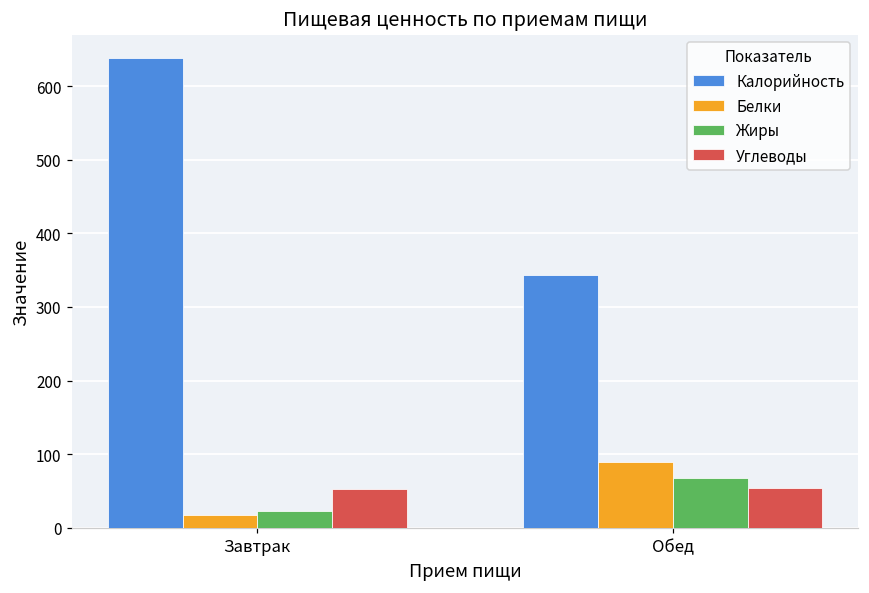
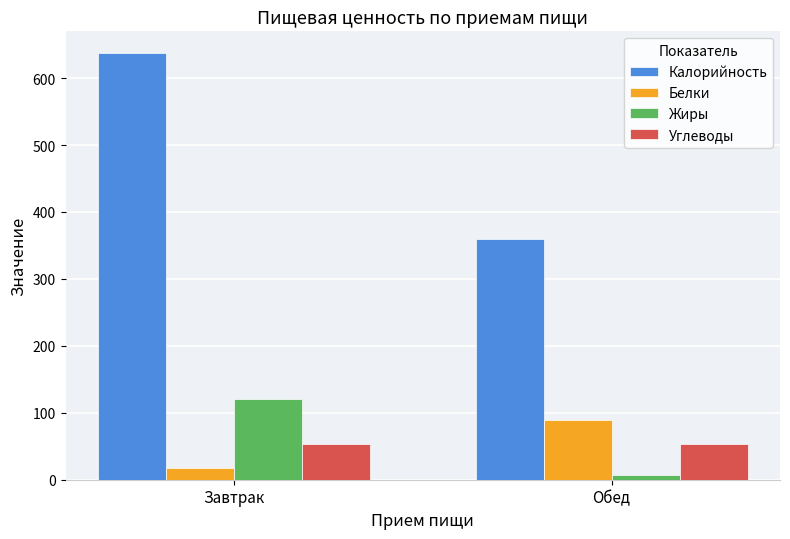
  {
    "Калорийность": {
      "Завтрак": 640,
-     "Обед": 340
+     "Обед": 360
    },
    "Белки": {
      "Завтрак": 20,
      "Обед": 90
    },
    "Жиры": {
-     "Завтрак": 20,
-     "Обед": 70
+     "Завтрак": 120,
+     "Обед": 10
    },
    "Углеводы": {
      "Завтрак": 50,
      "Обед": 50
    }
  }
